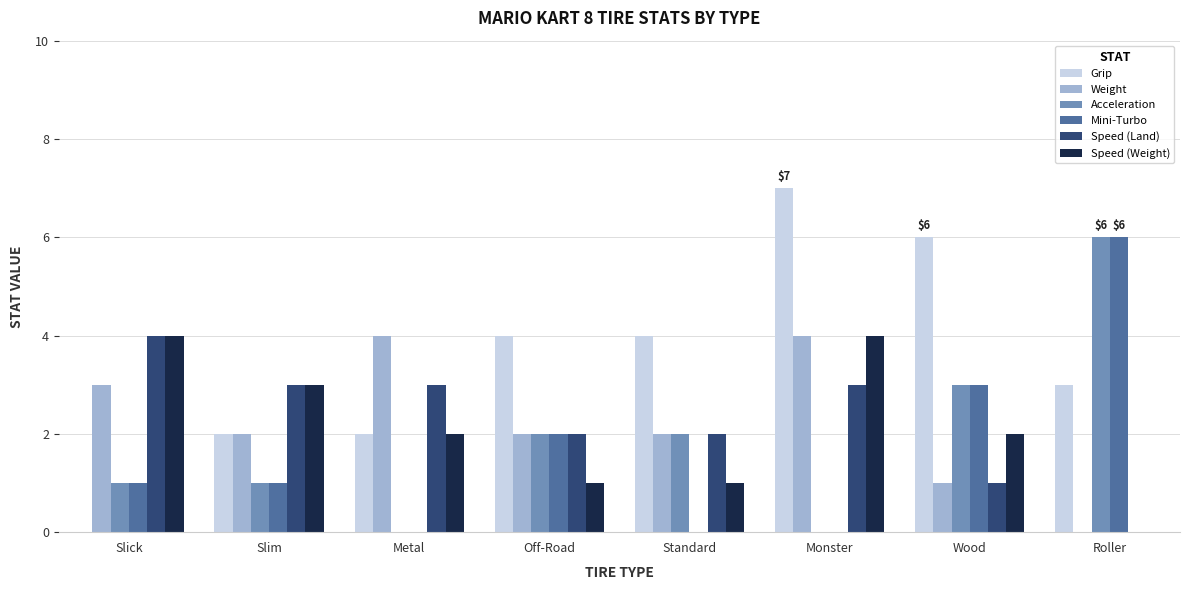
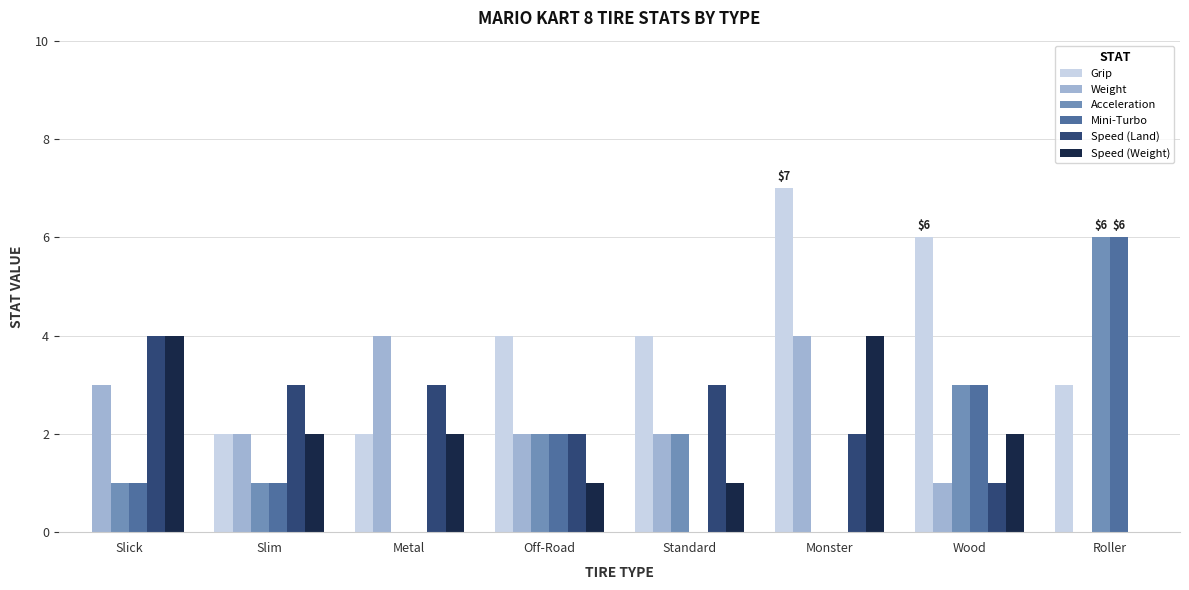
  {
    "Speed (Land)": {
      "Slick": 4,
      "Slim": 3,
      "Metal": 3,
      "Off-Road": 2,
-     "Standard": 2,
-     "Monster": 3,
+     "Standard": 3,
+     "Monster": 2,
      "Wood": 1,
      "Roller": 0
    },
    "Speed (Weight)": {
      "Slick": 4,
-     "Slim": 3,
+     "Slim": 2,
      "Metal": 2,
      "Off-Road": 1,
      "Standard": 1,
      "Monster": 4,
      "Wood": 2,
      "Roller": 0
    }
  }
